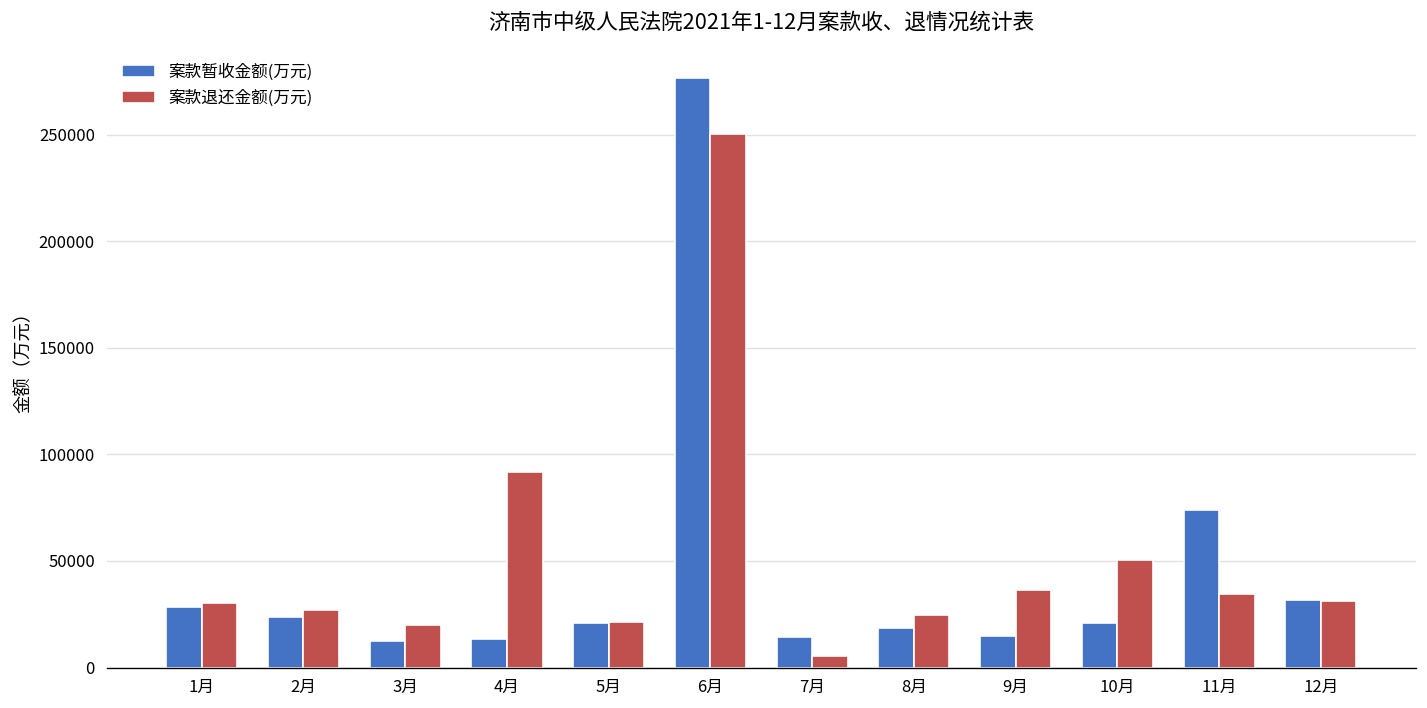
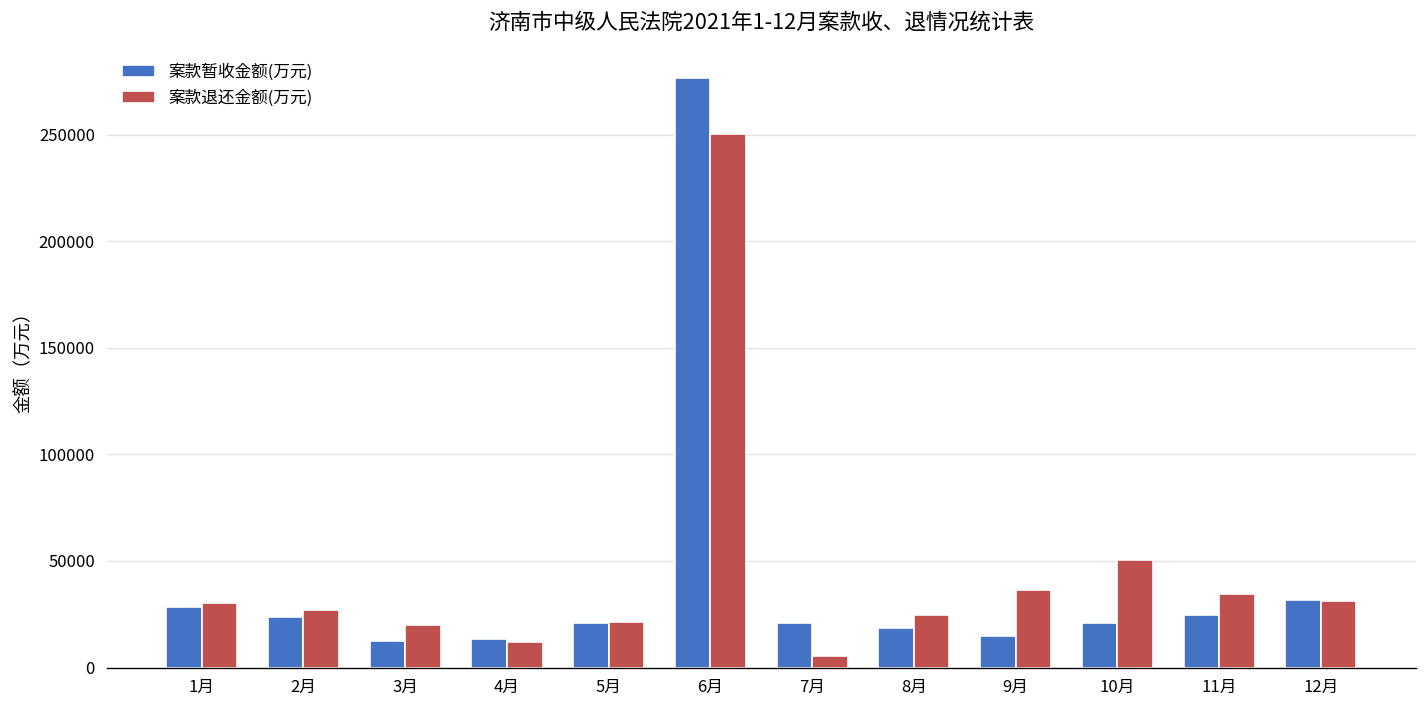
  {
    "案款暂收金额(万元)": {
      "1月": 28000,
      "2月": 24000,
      "3月": 12000,
      "4月": 14000,
      "5月": 21000,
      "6月": 276000,
-     "7月": 14000,
+     "7月": 21000,
      "8月": 19000,
      "9月": 15000,
      "10月": 21000,
-     "11月": 74000,
+     "11月": 25000,
      "12月": 32000
    },
    "案款退还金额(万元)": {
      "1月": 30000,
      "2月": 27000,
      "3月": 20000,
-     "4月": 92000,
+     "4月": 12000,
      "5月": 21000,
      "6月": 250000,
      "7月": 6000,
      "8月": 25000,
      "9月": 36000,
      "10月": 50000,
      "11月": 35000,
      "12月": 31000
    }
  }
